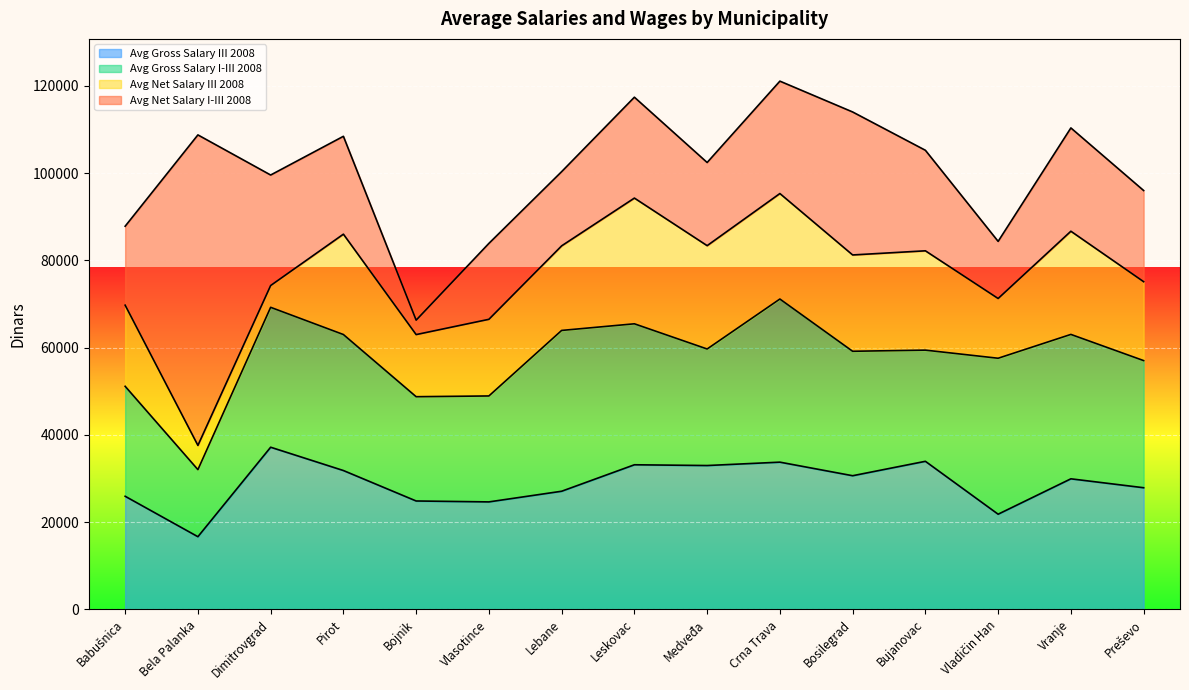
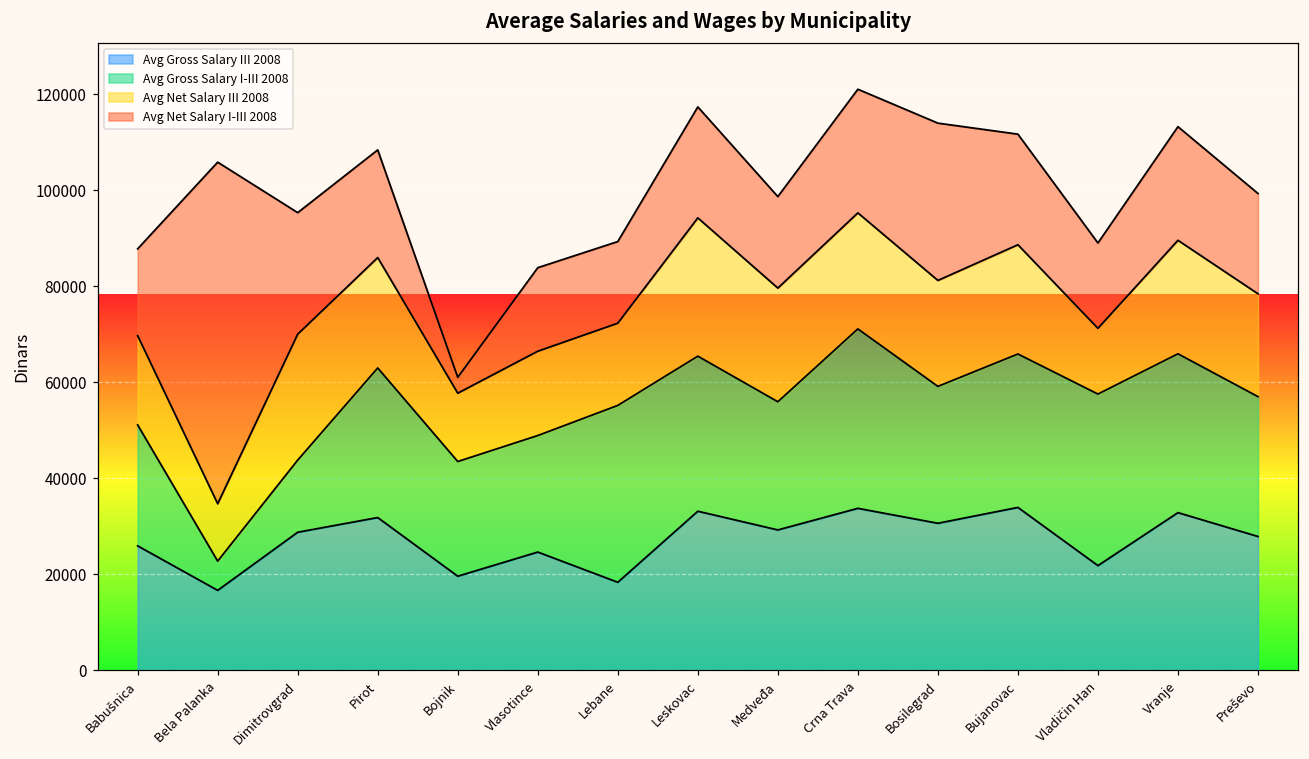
  {
    "Avg Gross Salary III 2008": {
      "Babušnica": 26000,
      "Bela Palanka": 17000,
-     "Dimitrovgrad": 37000,
+     "Dimitrovgrad": 29000,
      "Pirot": 32000,
-     "Bojnik": 25000,
+     "Bojnik": 20000,
      "Vlasotince": 25000,
-     "Lebane": 27000,
+     "Lebane": 18000,
      "Leskovac": 33000,
-     "Medveđa": 33000,
+     "Medveđa": 29000,
      "Crna Trava": 34000,
      "Bosilegrad": 31000,
      "Bujanovac": 34000,
      "Vladičin Han": 22000,
-     "Vranje": 30000,
+     "Vranje": 33000,
      "Preševo": 28000
    },
    "Avg Gross Salary I-III 2008": {
      "Babušnica": 25000,
-     "Bela Palanka": 15000,
-     "Dimitrovgrad": 32000,
+     "Bela Palanka": 6000,
+     "Dimitrovgrad": 15000,
      "Pirot": 31000,
      "Bojnik": 24000,
      "Vlasotince": 24000,
      "Lebane": 37000,
      "Leskovac": 32000,
      "Medveđa": 27000,
      "Crna Trava": 37000,
      "Bosilegrad": 29000,
-     "Bujanovac": 25000,
+     "Bujanovac": 32000,
      "Vladičin Han": 36000,
      "Vranje": 33000,
      "Preševo": 29000
    },
    "Avg Net Salary III 2008": {
      "Babušnica": 19000,
-     "Bela Palanka": 6000,
-     "Dimitrovgrad": 5000,
+     "Bela Palanka": 12000,
+     "Dimitrovgrad": 26000,
      "Pirot": 23000,
      "Bojnik": 14000,
      "Vlasotince": 18000,
-     "Lebane": 19000,
+     "Lebane": 17000,
      "Leskovac": 29000,
      "Medveđa": 24000,
      "Crna Trava": 24000,
      "Bosilegrad": 22000,
      "Bujanovac": 23000,
      "Vladičin Han": 14000,
      "Vranje": 24000,
-     "Preševo": 18000
+     "Preševo": 21000
    },
    "Avg Net Salary I-III 2008": {
      "Babušnica": 18000,
      "Bela Palanka": 71000,
      "Dimitrovgrad": 25000,
      "Pirot": 22000,
      "Bojnik": 3000,
      "Vlasotince": 17000,
      "Lebane": 17000,
      "Leskovac": 23000,
      "Medveđa": 19000,
      "Crna Trava": 26000,
      "Bosilegrad": 33000,
      "Bujanovac": 23000,
-     "Vladičin Han": 13000,
+     "Vladičin Han": 18000,
      "Vranje": 24000,
      "Preševo": 21000
    }
  }
